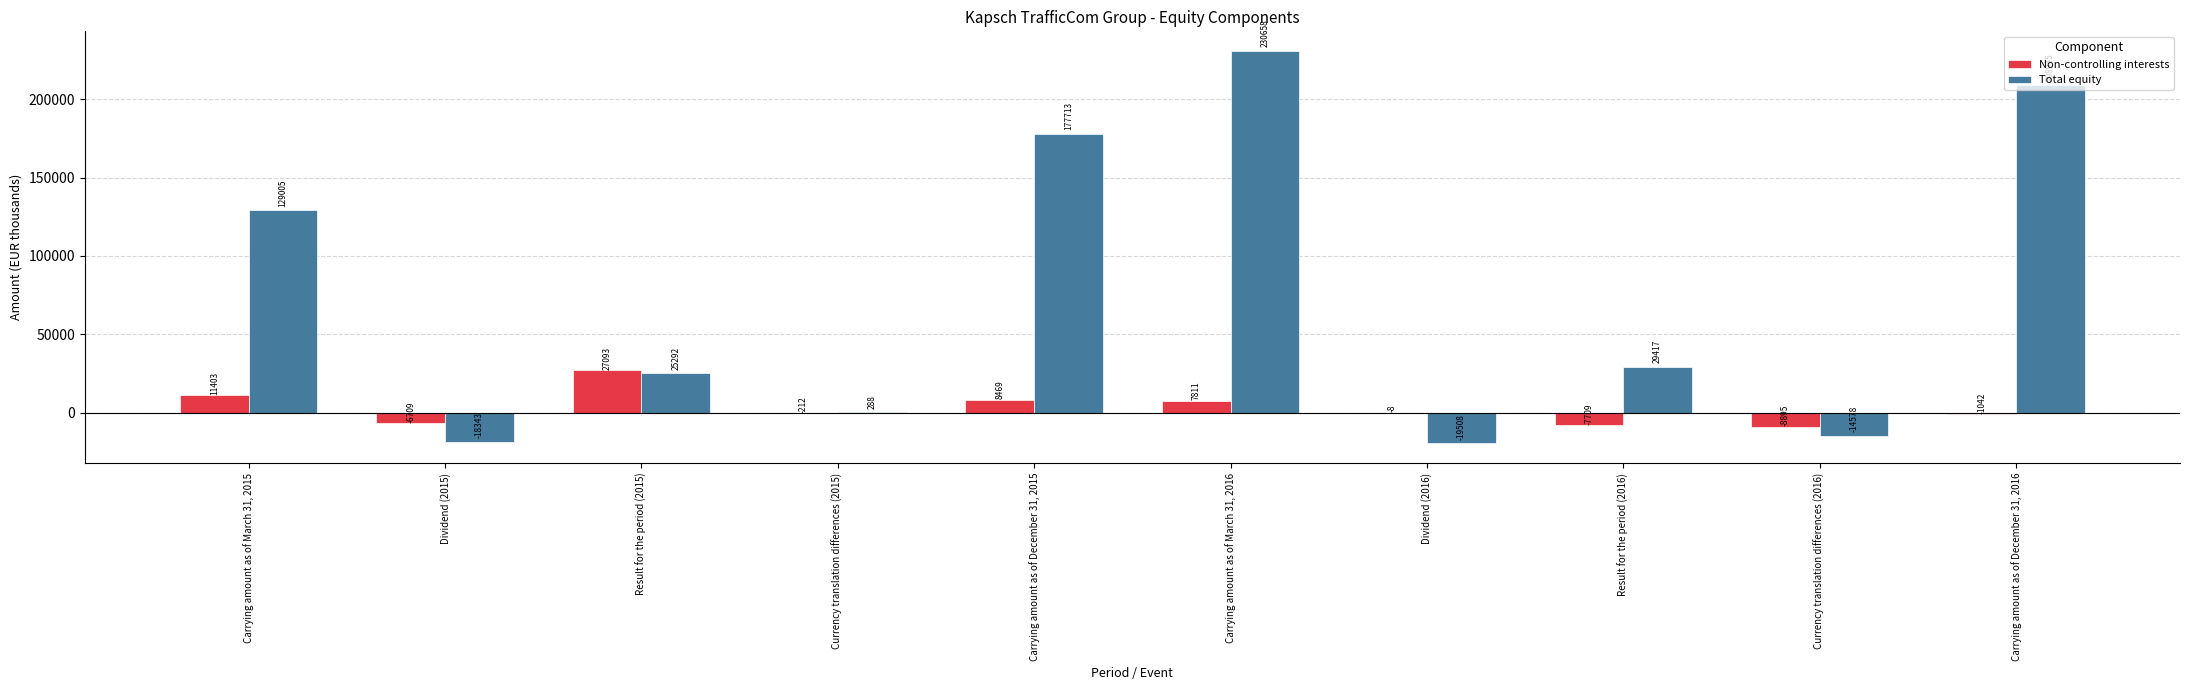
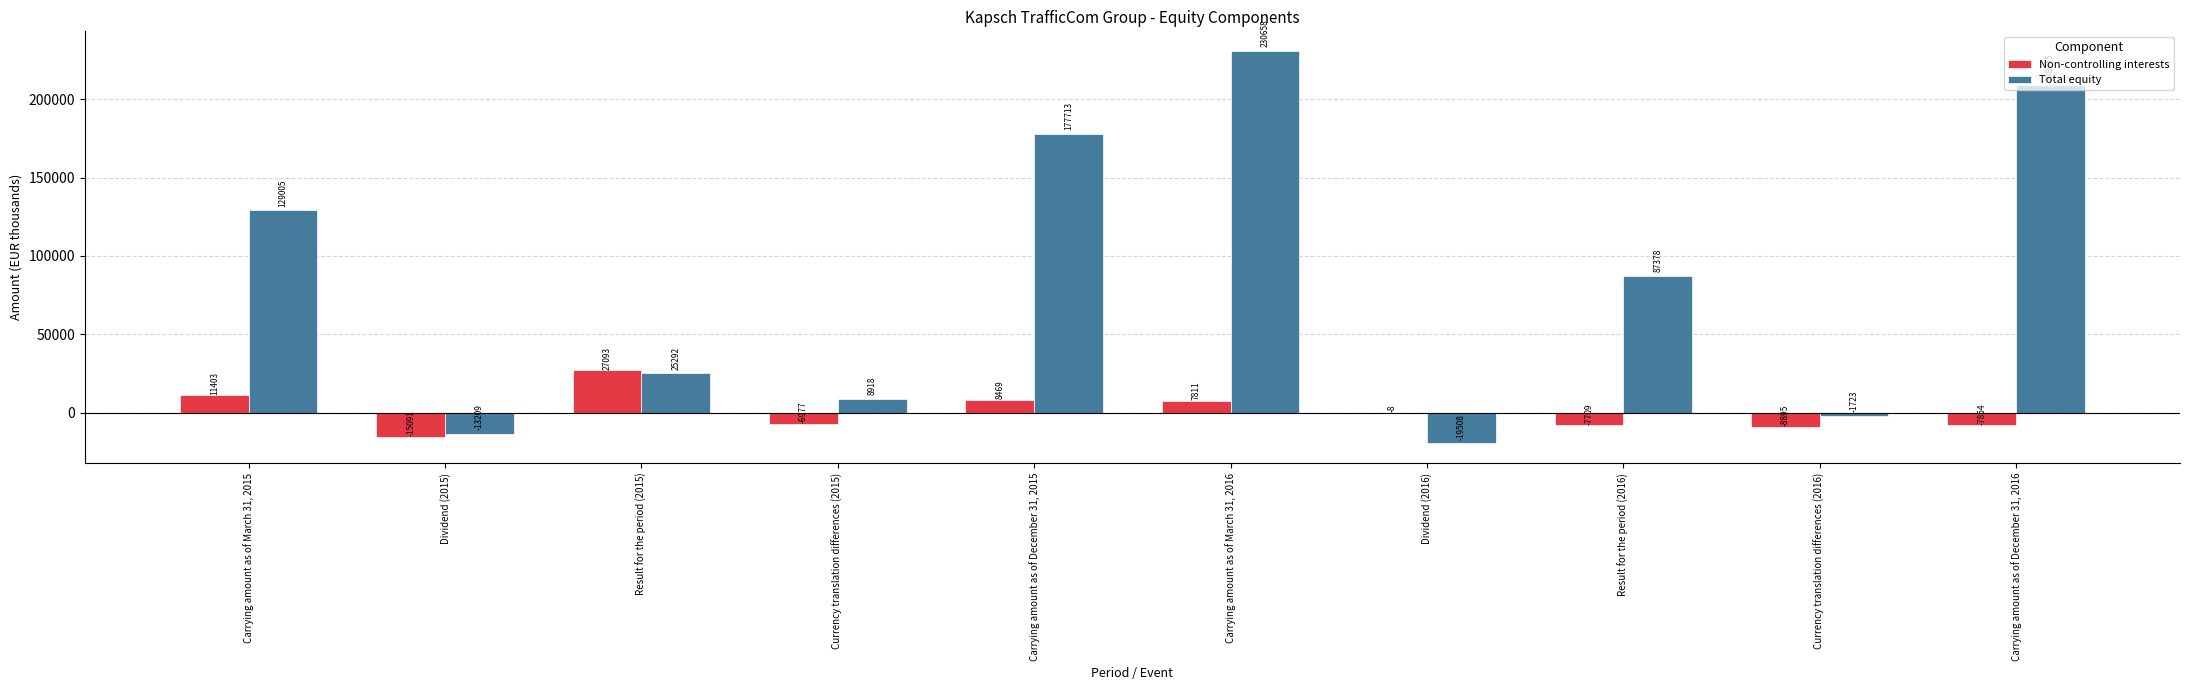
  {
    "Non-controlling interests": {
      "Carrying amount as of March 31, 2015": 11403,
-     "Dividend (2015)": -6709,
+     "Dividend (2015)": -15091,
      "Result for the period (2015)": 27093,
-     "Currency translation differences (2015)": -212,
+     "Currency translation differences (2015)": -6977,
      "Carrying amount as of December 31, 2015": 8469,
      "Carrying amount as of March 31, 2016": 7811,
      "Dividend (2016)": -8,
      "Result for the period (2016)": -7709,
      "Currency translation differences (2016)": -8895,
-     "Carrying amount as of December 31, 2016": -1042
+     "Carrying amount as of December 31, 2016": -7854
    },
    "Total equity": {
      "Carrying amount as of March 31, 2015": 129005,
-     "Dividend (2015)": -18343,
+     "Dividend (2015)": -13209,
      "Result for the period (2015)": 25292,
-     "Currency translation differences (2015)": 288,
+     "Currency translation differences (2015)": 8918,
      "Carrying amount as of December 31, 2015": 177713,
      "Carrying amount as of March 31, 2016": 230658,
      "Dividend (2016)": -19508,
-     "Result for the period (2016)": 29417,
-     "Currency translation differences (2016)": -14578
+     "Result for the period (2016)": 87378,
+     "Currency translation differences (2016)": -1723
    }
  }
